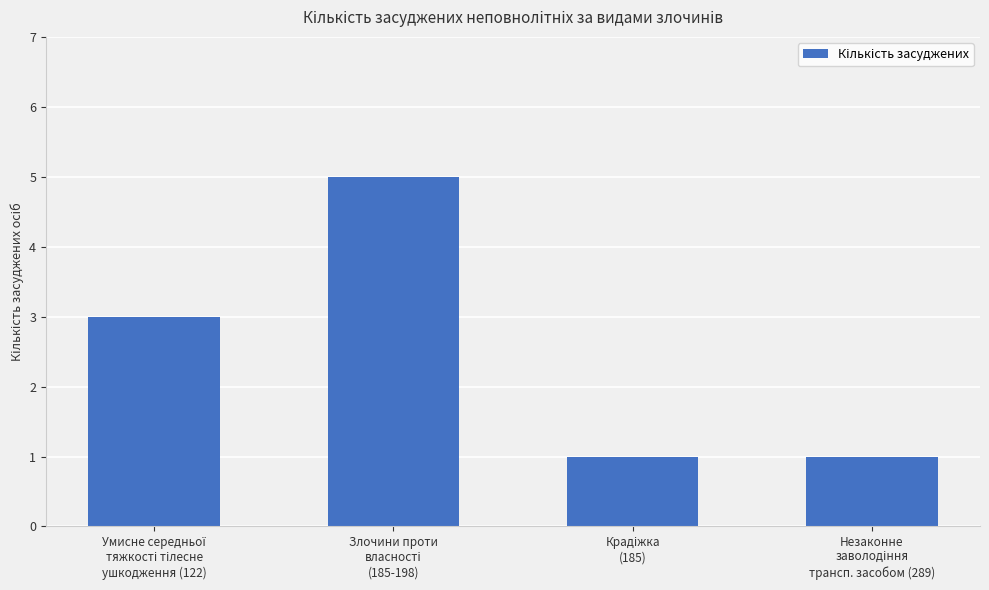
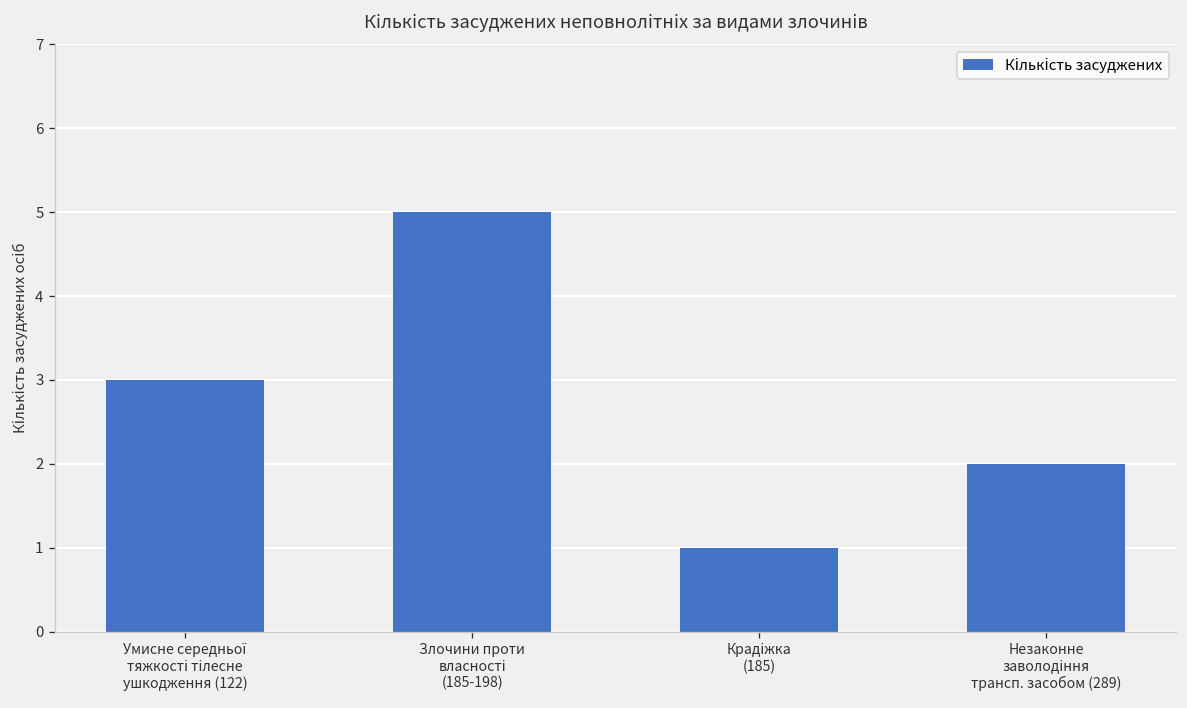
  {
    "Умисне середньої тяжкості тілесне ушкодження (122)": 3,
    "Злочини проти власності (185-198)": 5,
    "Крадіжка (185)": 1,
-   "Незаконне заволодіння трансп. засобом (289)": 1
+   "Незаконне заволодіння трансп. засобом (289)": 2
  }
